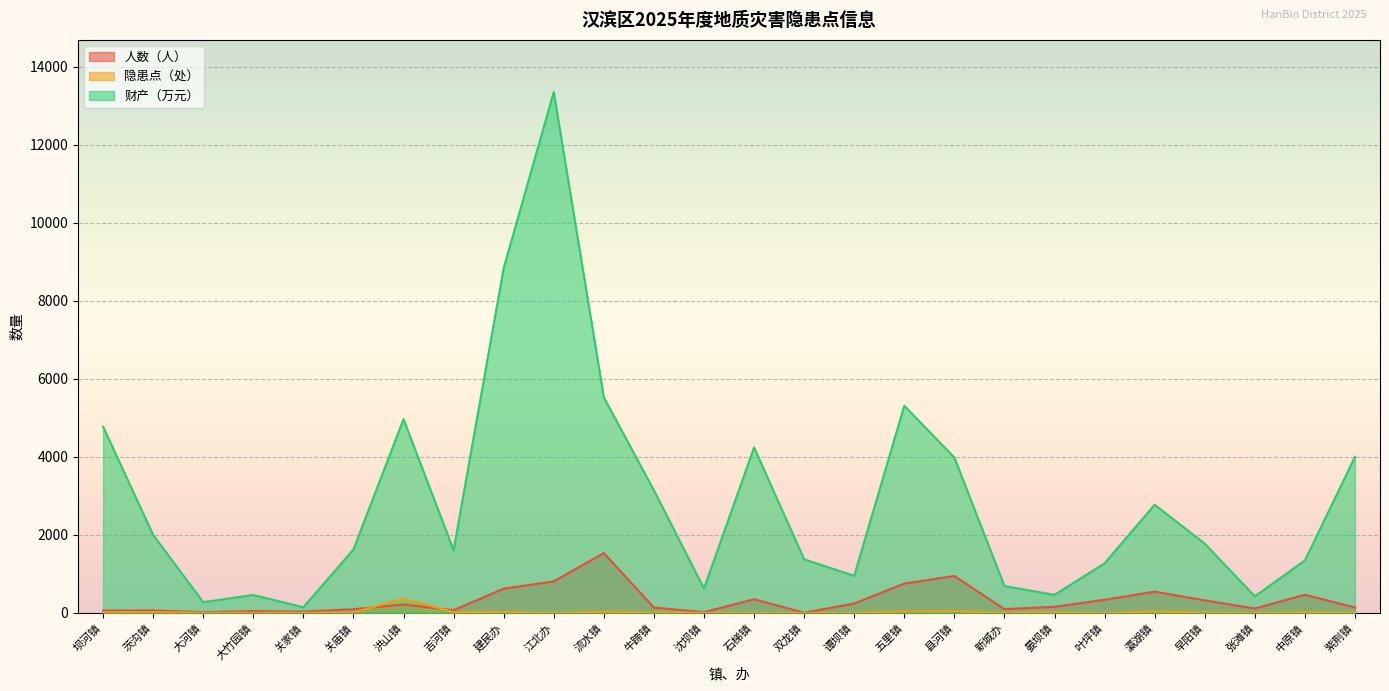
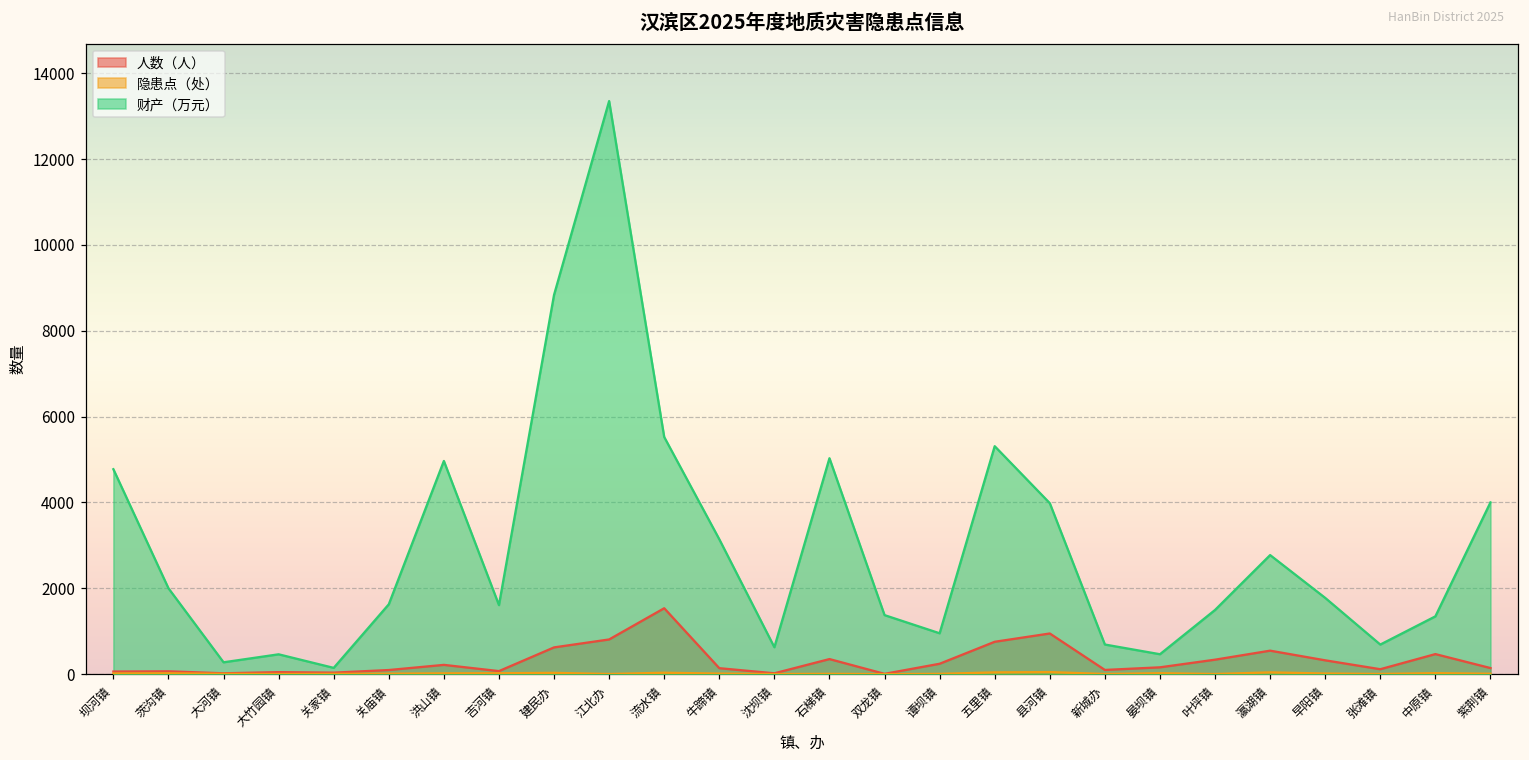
  {
    "人数（人）": {
      "关庙镇": 100,
      "洪山镇": 200,
      "建民办": 600,
      "江北办": 800,
      "流水镇": 1500,
      "牛蹄镇": 100,
      "石梯镇": 400,
      "谭坝镇": 200,
      "五里镇": 800,
      "县河镇": 900,
      "新城办": 100,
      "晏坝镇": 200,
      "叶坪镇": 300,
      "瀛湖镇": 500,
      "早阳镇": 300,
      "张滩镇": 100,
      "中原镇": 500,
      "紫荆镇": 100
    },
    "隐患点（处）": {
      "关庙镇": 0,
-     "洪山镇": 400,
+     "洪山镇": 0,
      "建民办": 0,
      "江北办": 0,
      "流水镇": 0,
      "牛蹄镇": 0,
      "石梯镇": 0,
      "谭坝镇": 0,
      "五里镇": 0,
      "县河镇": 0,
      "新城办": 0,
      "晏坝镇": 0,
      "叶坪镇": 0,
      "瀛湖镇": 0,
      "早阳镇": 0,
      "张滩镇": 0,
      "中原镇": 0,
      "紫荆镇": 0
    },
    "财产（万元）": {
      "坝河镇": 4800,
      "茨沟镇": 2000,
      "大河镇": 300,
      "大竹园镇": 500,
      "关家镇": 100,
      "关庙镇": 1600,
      "洪山镇": 5000,
      "吉河镇": 1600,
      "建民办": 8800,
      "江北办": 13300,
      "流水镇": 5500,
      "牛蹄镇": 3100,
      "沈坝镇": 600,
-     "石梯镇": 4200,
+     "石梯镇": 5000,
      "双龙镇": 1400,
      "谭坝镇": 1000,
      "五里镇": 5300,
      "县河镇": 4000,
      "新城办": 700,
      "晏坝镇": 500,
-     "叶坪镇": 1300,
+     "叶坪镇": 1500,
      "瀛湖镇": 2800,
      "早阳镇": 1800,
-     "张滩镇": 400,
+     "张滩镇": 700,
      "中原镇": 1300,
      "紫荆镇": 4000
    }
  }
